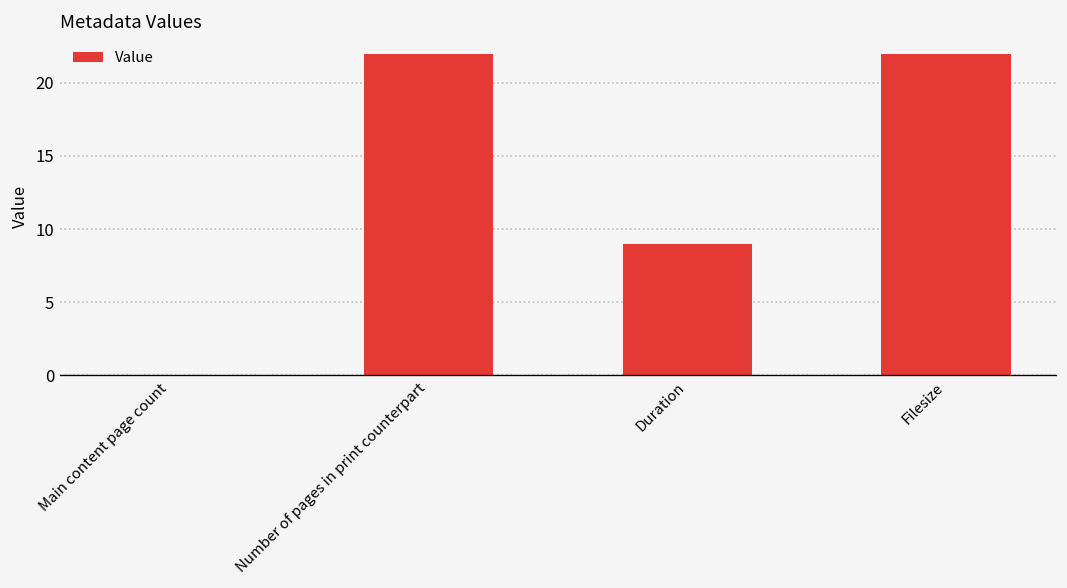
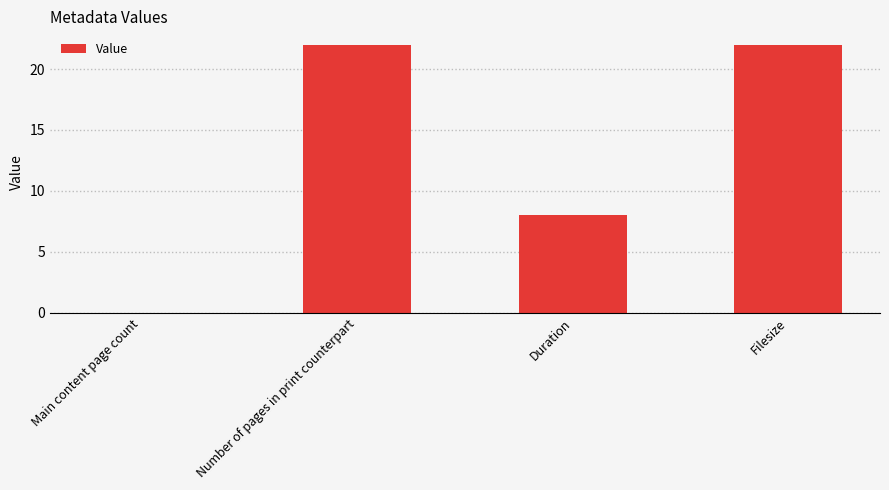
  {
    "Main content page count": 0,
    "Number of pages in print counterpart": 22,
-   "Duration": 9,
+   "Duration": 8,
    "Filesize": 22
  }
